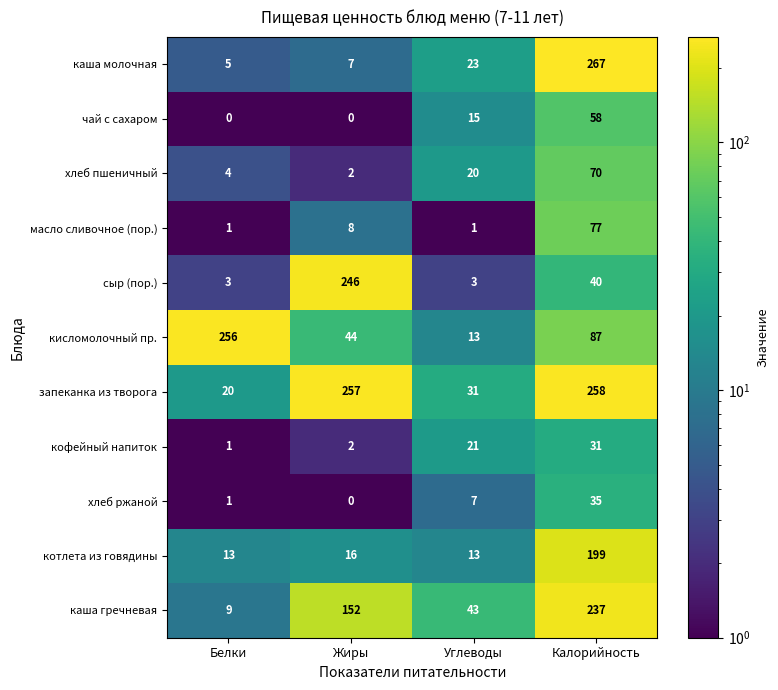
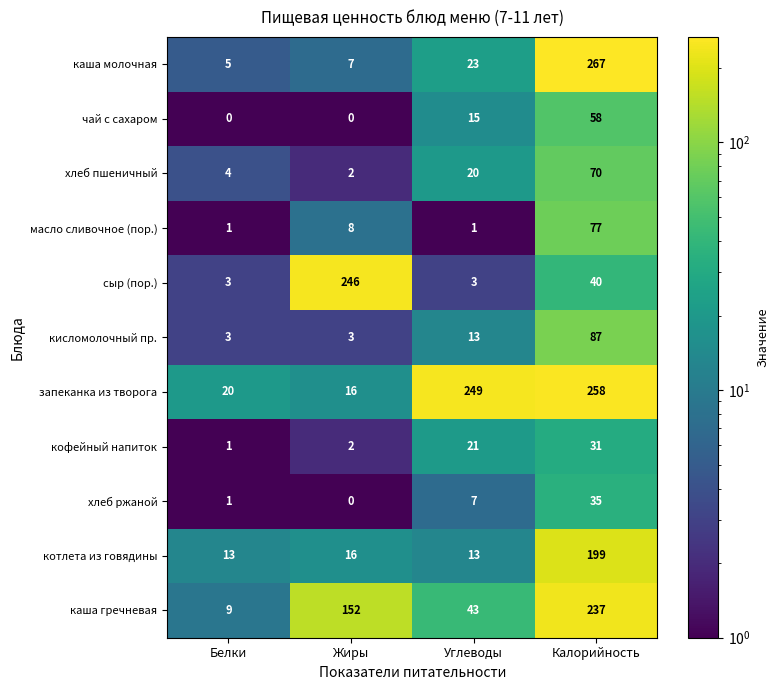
  {
    "каша молочная": {
      "Белки": 5,
      "Жиры": 7,
      "Углеводы": 23,
      "Калорийность": 267
    },
    "чай с сахаром": {
      "Белки": 0,
      "Жиры": 0,
      "Углеводы": 15,
      "Калорийность": 58
    },
    "хлеб пшеничный": {
      "Белки": 4,
      "Жиры": 2,
      "Углеводы": 20,
      "Калорийность": 70
    },
    "масло сливочное (пор.)": {
      "Белки": 1,
      "Жиры": 8,
      "Углеводы": 1,
      "Калорийность": 77
    },
    "сыр (пор.)": {
      "Белки": 3,
      "Жиры": 246,
      "Углеводы": 3,
      "Калорийность": 40
    },
    "кисломолочный пр.": {
-     "Белки": 256,
-     "Жиры": 44,
+     "Белки": 3,
+     "Жиры": 3,
      "Углеводы": 13,
      "Калорийность": 87
    },
    "запеканка из творога": {
      "Белки": 20,
-     "Жиры": 257,
-     "Углеводы": 31,
+     "Жиры": 16,
+     "Углеводы": 249,
      "Калорийность": 258
    },
    "кофейный напиток": {
      "Белки": 1,
      "Жиры": 2,
      "Углеводы": 21,
      "Калорийность": 31
    },
    "хлеб ржаной": {
      "Белки": 1,
      "Жиры": 0,
      "Углеводы": 7,
      "Калорийность": 35
    },
    "котлета из говядины": {
      "Белки": 13,
      "Жиры": 16,
      "Углеводы": 13,
      "Калорийность": 199
    },
    "каша гречневая": {
      "Белки": 9,
      "Жиры": 152,
      "Углеводы": 43,
      "Калорийность": 237
    }
  }
